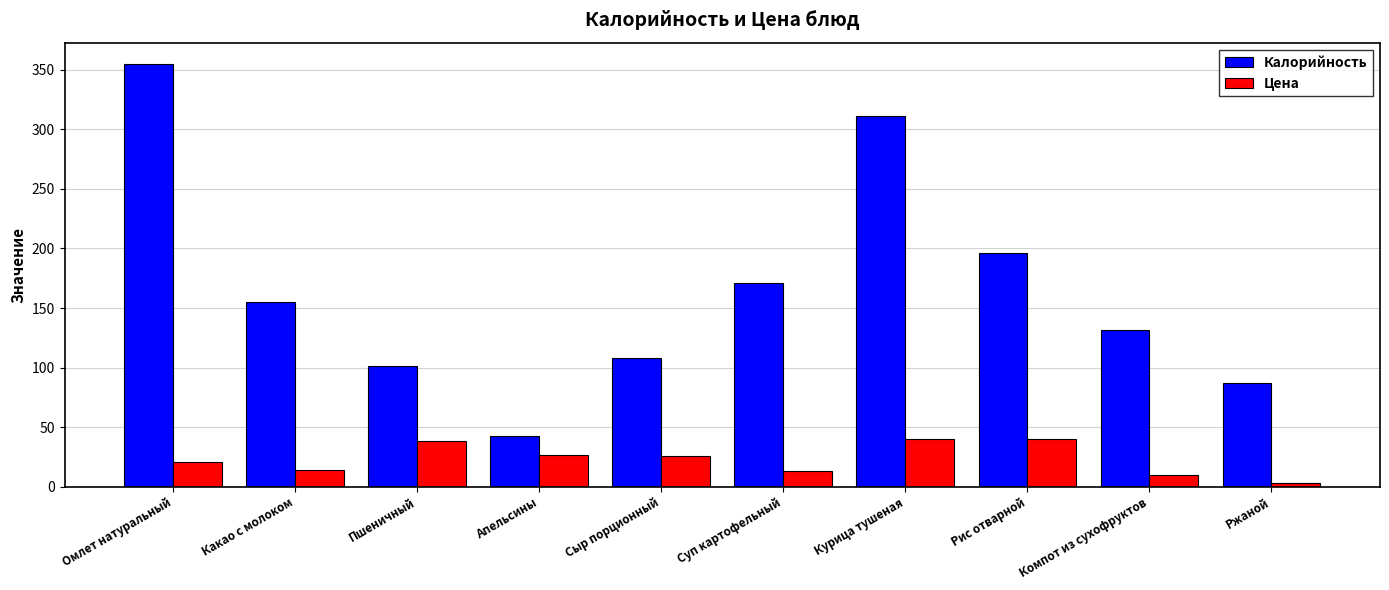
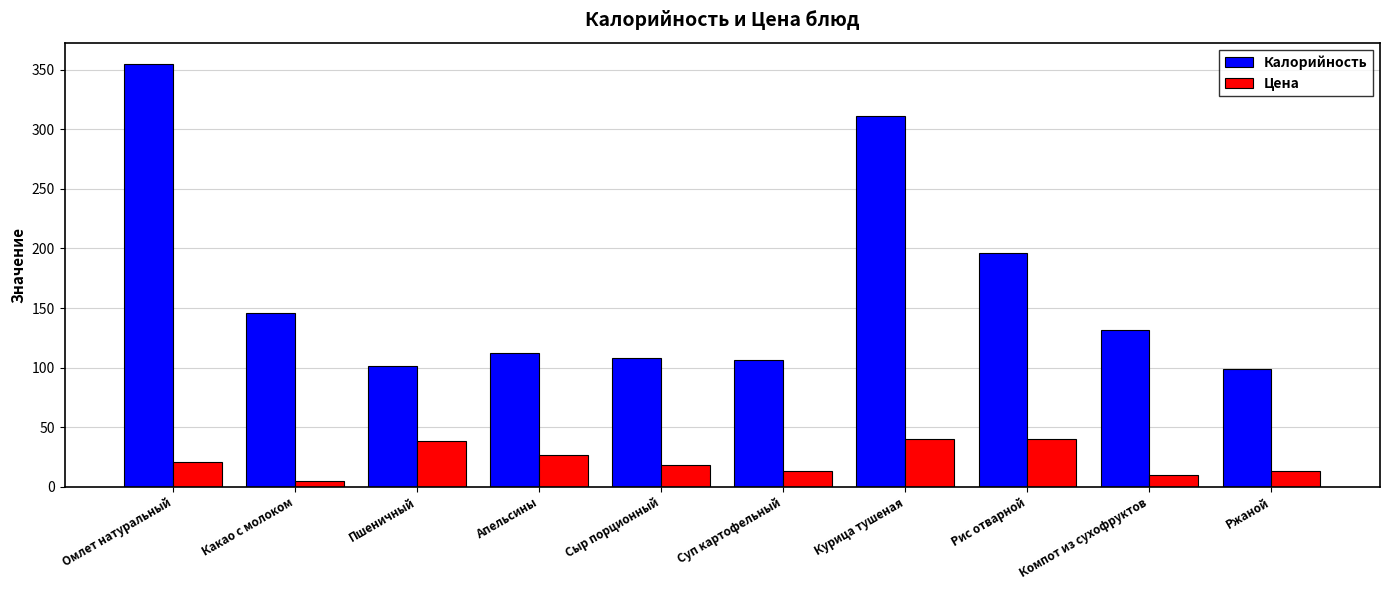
  {
    "Калорийность": {
      "Омлет натуральный": 355,
-     "Какао с молоком": 155,
+     "Какао с молоком": 146,
      "Пшеничный": 101,
-     "Апельсины": 43,
+     "Апельсины": 112,
      "Сыр порционный": 108,
-     "Суп картофельный": 171,
+     "Суп картофельный": 106,
      "Курица тушеная": 311,
      "Рис отварной": 196,
      "Компот из сухофруктов": 132,
-     "Ржаной": 87
+     "Ржаной": 99
    },
    "Цена": {
      "Омлет натуральный": 21,
-     "Какао с молоком": 14,
+     "Какао с молоком": 5,
      "Пшеничный": 39,
      "Апельсины": 27,
-     "Сыр порционный": 26,
+     "Сыр порционный": 18,
      "Суп картофельный": 13,
      "Курица тушеная": 40,
      "Рис отварной": 40,
      "Компот из сухофруктов": 10,
-     "Ржаной": 3
+     "Ржаной": 13
    }
  }
